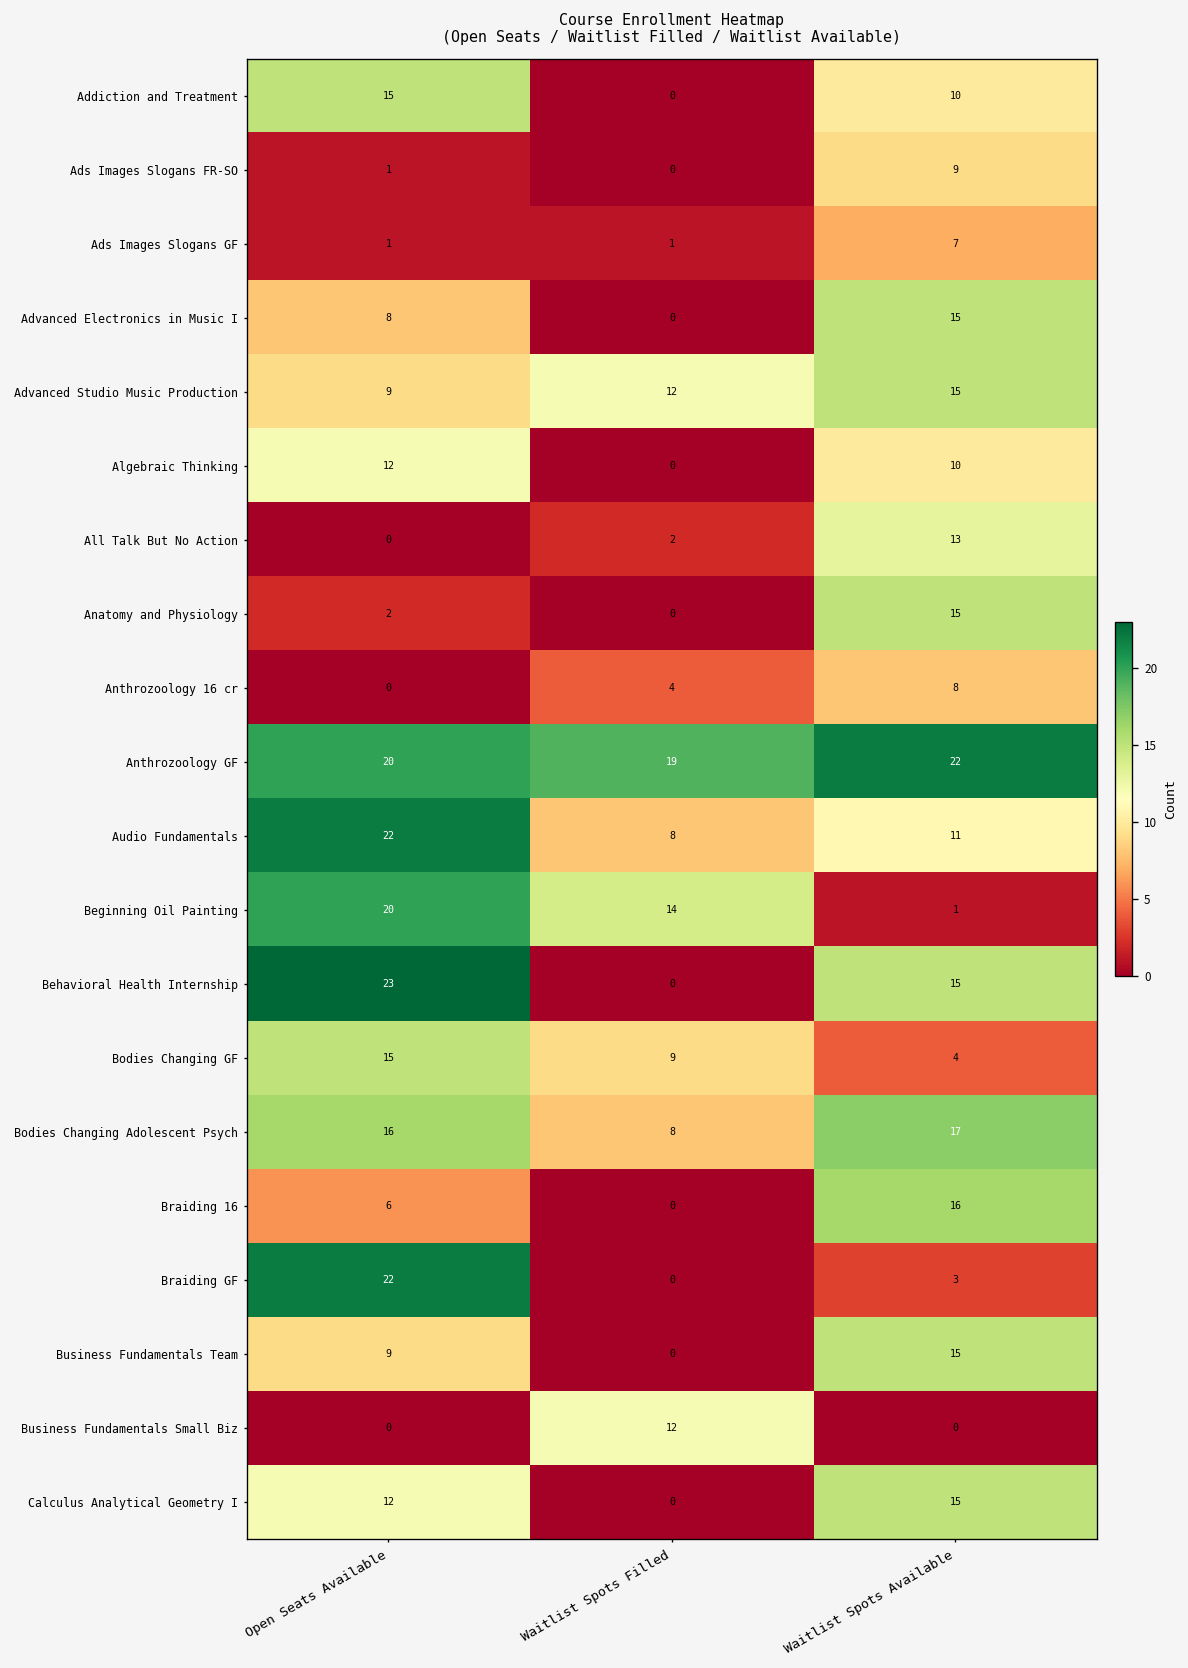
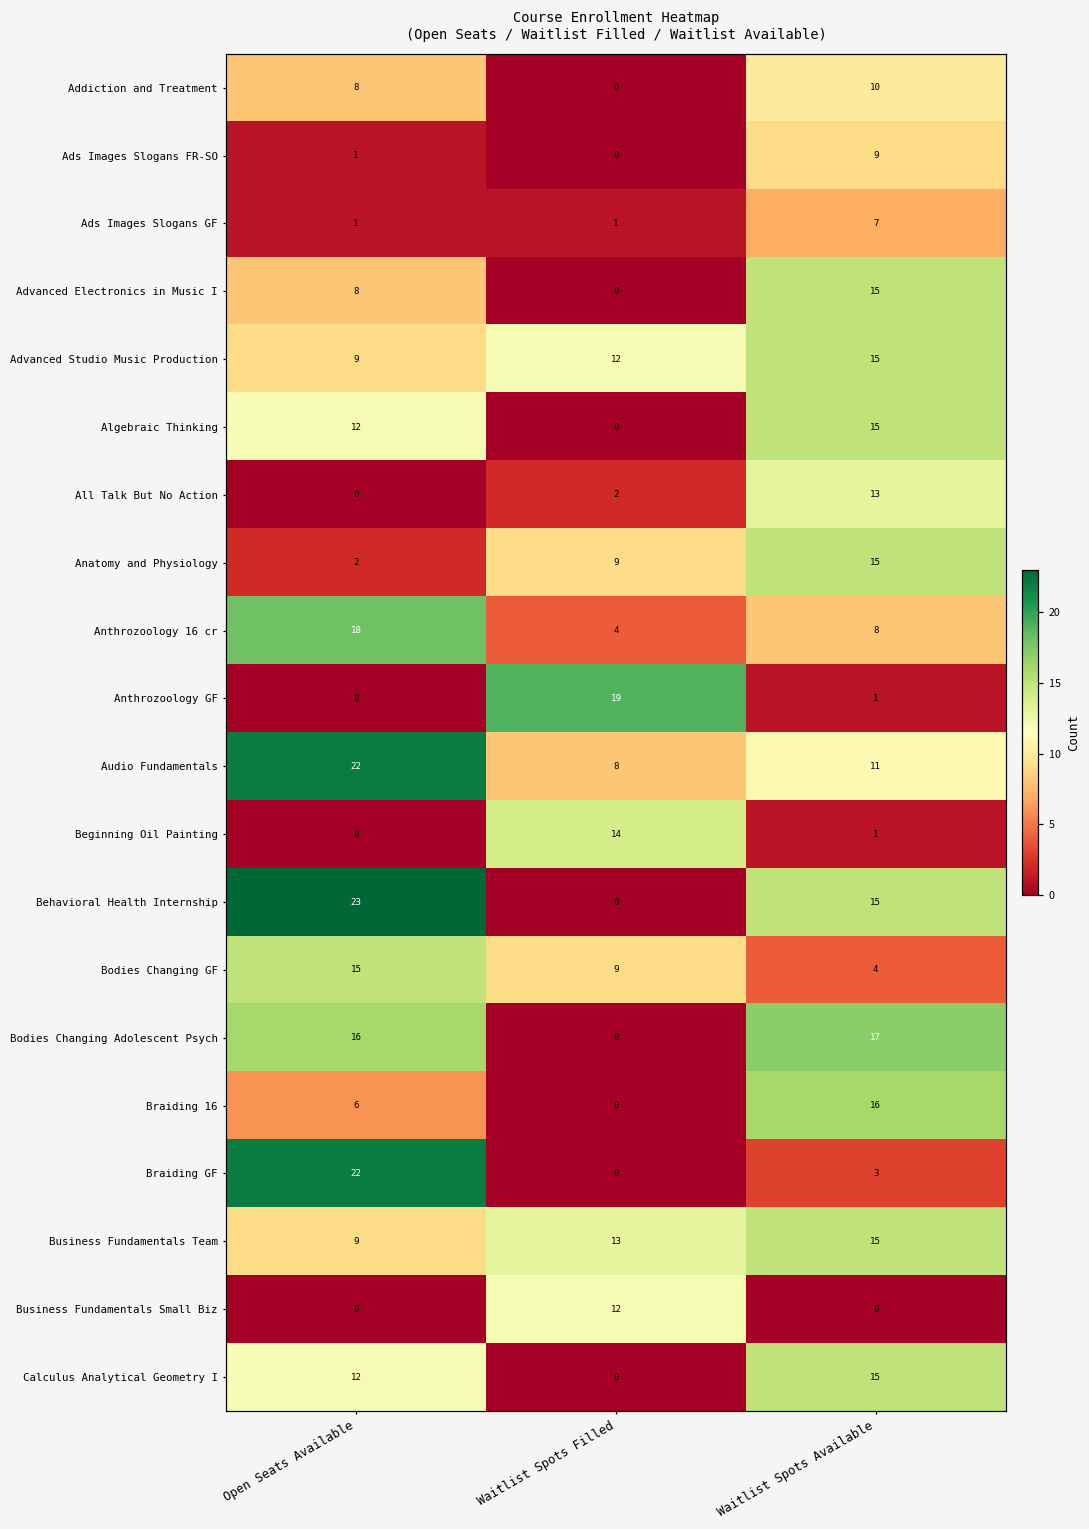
  {
    "Addiction and Treatment": {
-     "Open Seats Available": 15,
+     "Open Seats Available": 8,
      "Waitlist Spots Filled": 0,
      "Waitlist Spots Available": 10
    },
    "Ads Images Slogans FR-SO": {
      "Open Seats Available": 1,
      "Waitlist Spots Filled": 0,
      "Waitlist Spots Available": 9
    },
    "Ads Images Slogans GF": {
      "Open Seats Available": 1,
      "Waitlist Spots Filled": 1,
      "Waitlist Spots Available": 7
    },
    "Advanced Electronics in Music I": {
      "Open Seats Available": 8,
      "Waitlist Spots Filled": 0,
      "Waitlist Spots Available": 15
    },
    "Advanced Studio Music Production": {
      "Open Seats Available": 9,
      "Waitlist Spots Filled": 12,
      "Waitlist Spots Available": 15
    },
    "Algebraic Thinking": {
      "Open Seats Available": 12,
      "Waitlist Spots Filled": 0,
-     "Waitlist Spots Available": 10
+     "Waitlist Spots Available": 15
    },
    "All Talk But No Action": {
      "Open Seats Available": 0,
      "Waitlist Spots Filled": 2,
      "Waitlist Spots Available": 13
    },
    "Anatomy and Physiology": {
      "Open Seats Available": 2,
-     "Waitlist Spots Filled": 0,
+     "Waitlist Spots Filled": 9,
      "Waitlist Spots Available": 15
    },
    "Anthrozoology 16 cr": {
-     "Open Seats Available": 0,
+     "Open Seats Available": 18,
      "Waitlist Spots Filled": 4,
      "Waitlist Spots Available": 8
    },
    "Anthrozoology GF": {
-     "Open Seats Available": 20,
+     "Open Seats Available": 0,
      "Waitlist Spots Filled": 19,
-     "Waitlist Spots Available": 22
+     "Waitlist Spots Available": 1
    },
    "Audio Fundamentals": {
      "Open Seats Available": 22,
      "Waitlist Spots Filled": 8,
      "Waitlist Spots Available": 11
    },
    "Beginning Oil Painting": {
-     "Open Seats Available": 20,
+     "Open Seats Available": 0,
      "Waitlist Spots Filled": 14,
      "Waitlist Spots Available": 1
    },
    "Behavioral Health Internship": {
      "Open Seats Available": 23,
      "Waitlist Spots Filled": 0,
      "Waitlist Spots Available": 15
    },
    "Bodies Changing GF": {
      "Open Seats Available": 15,
      "Waitlist Spots Filled": 9,
      "Waitlist Spots Available": 4
    },
    "Bodies Changing Adolescent Psych": {
      "Open Seats Available": 16,
-     "Waitlist Spots Filled": 8,
+     "Waitlist Spots Filled": 0,
      "Waitlist Spots Available": 17
    },
    "Braiding 16": {
      "Open Seats Available": 6,
      "Waitlist Spots Filled": 0,
      "Waitlist Spots Available": 16
    },
    "Braiding GF": {
      "Open Seats Available": 22,
      "Waitlist Spots Filled": 0,
      "Waitlist Spots Available": 3
    },
    "Business Fundamentals Team": {
      "Open Seats Available": 9,
-     "Waitlist Spots Filled": 0,
+     "Waitlist Spots Filled": 13,
      "Waitlist Spots Available": 15
    },
    "Business Fundamentals Small Biz": {
      "Open Seats Available": 0,
      "Waitlist Spots Filled": 12,
      "Waitlist Spots Available": 0
    },
    "Calculus Analytical Geometry I": {
      "Open Seats Available": 12,
      "Waitlist Spots Filled": 0,
      "Waitlist Spots Available": 15
    }
  }
